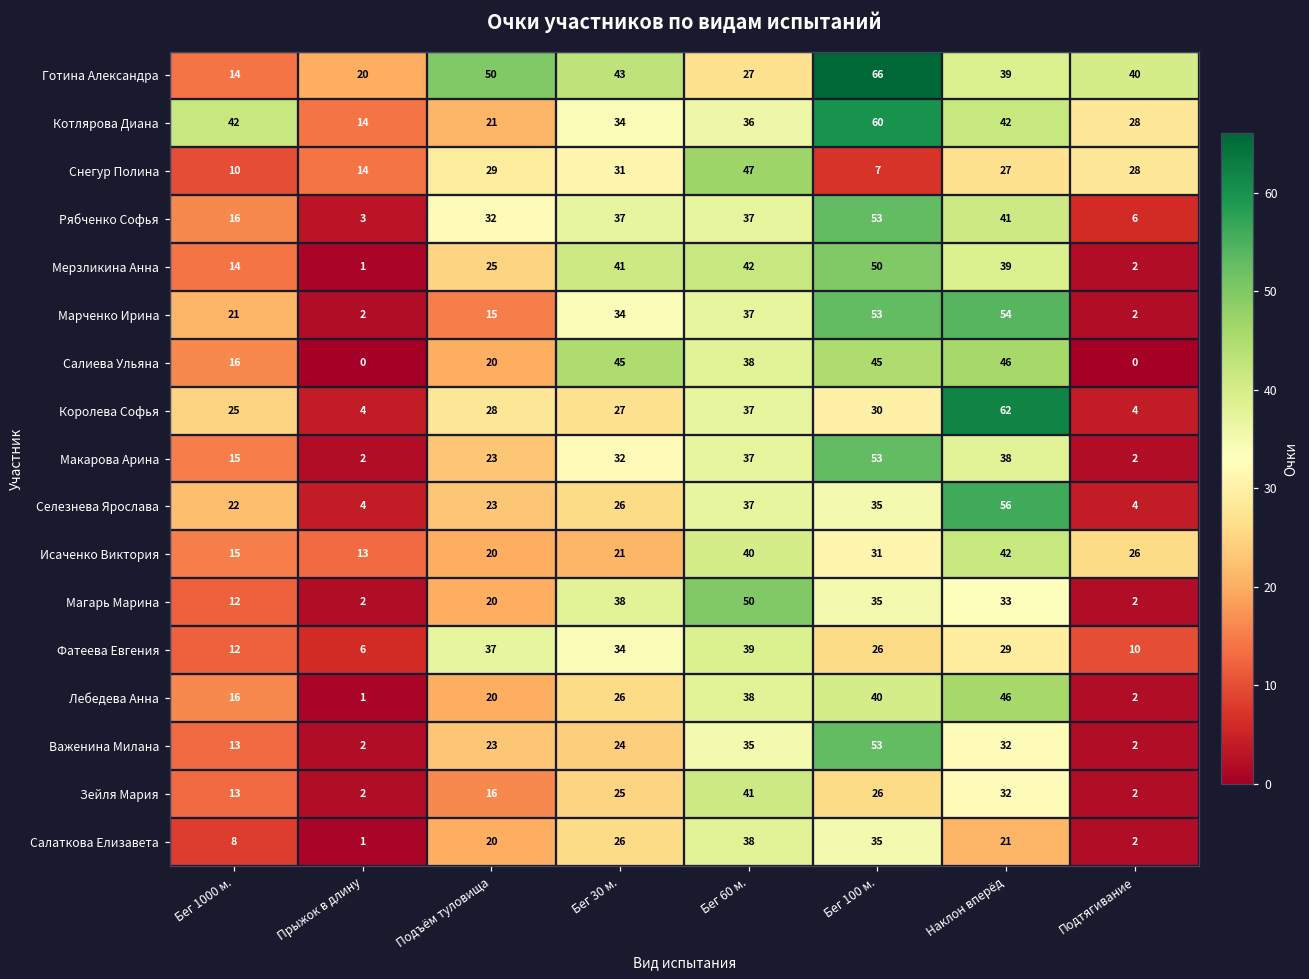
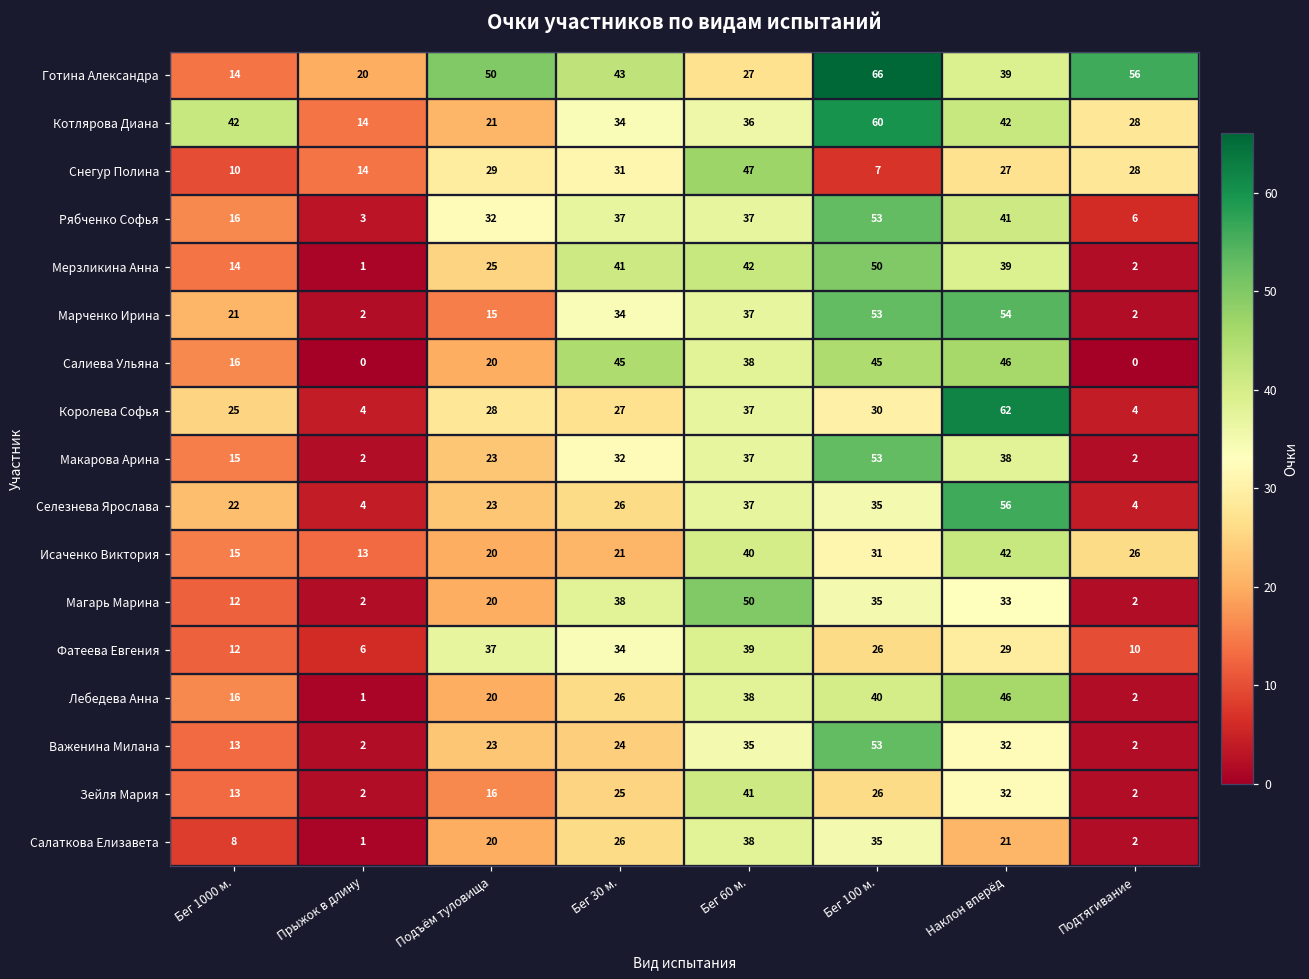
  {
    "Готина Александра": {
      "Бег 1000 м.": 14,
      "Прыжок в длину": 20,
      "Подъём туловища": 50,
      "Бег 30 м.": 43,
      "Бег 60 м.": 27,
      "Бег 100 м.": 66,
      "Наклон вперёд": 39,
-     "Подтягивание": 40
+     "Подтягивание": 56
    },
    "Котлярова Диана": {
      "Бег 1000 м.": 42,
      "Прыжок в длину": 14,
      "Подъём туловища": 21,
      "Бег 30 м.": 34,
      "Бег 60 м.": 36,
      "Бег 100 м.": 60,
      "Наклон вперёд": 42,
      "Подтягивание": 28
    },
    "Снегур Полина": {
      "Бег 1000 м.": 10,
      "Прыжок в длину": 14,
      "Подъём туловища": 29,
      "Бег 30 м.": 31,
      "Бег 60 м.": 47,
      "Бег 100 м.": 7,
      "Наклон вперёд": 27,
      "Подтягивание": 28
    },
    "Рябченко Софья": {
      "Бег 1000 м.": 16,
      "Прыжок в длину": 3,
      "Подъём туловища": 32,
      "Бег 30 м.": 37,
      "Бег 60 м.": 37,
      "Бег 100 м.": 53,
      "Наклон вперёд": 41,
      "Подтягивание": 6
    },
    "Мерзликина Анна": {
      "Бег 1000 м.": 14,
      "Прыжок в длину": 1,
      "Подъём туловища": 25,
      "Бег 30 м.": 41,
      "Бег 60 м.": 42,
      "Бег 100 м.": 50,
      "Наклон вперёд": 39,
      "Подтягивание": 2
    },
    "Марченко Ирина": {
      "Бег 1000 м.": 21,
      "Прыжок в длину": 2,
      "Подъём туловища": 15,
      "Бег 30 м.": 34,
      "Бег 60 м.": 37,
      "Бег 100 м.": 53,
      "Наклон вперёд": 54,
      "Подтягивание": 2
    },
    "Салиева Ульяна": {
      "Бег 1000 м.": 16,
      "Прыжок в длину": 0,
      "Подъём туловища": 20,
      "Бег 30 м.": 45,
      "Бег 60 м.": 38,
      "Бег 100 м.": 45,
      "Наклон вперёд": 46,
      "Подтягивание": 0
    },
    "Королева Софья": {
      "Бег 1000 м.": 25,
      "Прыжок в длину": 4,
      "Подъём туловища": 28,
      "Бег 30 м.": 27,
      "Бег 60 м.": 37,
      "Бег 100 м.": 30,
      "Наклон вперёд": 62,
      "Подтягивание": 4
    },
    "Макарова Арина": {
      "Бег 1000 м.": 15,
      "Прыжок в длину": 2,
      "Подъём туловища": 23,
      "Бег 30 м.": 32,
      "Бег 60 м.": 37,
      "Бег 100 м.": 53,
      "Наклон вперёд": 38,
      "Подтягивание": 2
    },
    "Селезнева Ярослава": {
      "Бег 1000 м.": 22,
      "Прыжок в длину": 4,
      "Подъём туловища": 23,
      "Бег 30 м.": 26,
      "Бег 60 м.": 37,
      "Бег 100 м.": 35,
      "Наклон вперёд": 56,
      "Подтягивание": 4
    },
    "Исаченко Виктория": {
      "Бег 1000 м.": 15,
      "Прыжок в длину": 13,
      "Подъём туловища": 20,
      "Бег 30 м.": 21,
      "Бег 60 м.": 40,
      "Бег 100 м.": 31,
      "Наклон вперёд": 42,
      "Подтягивание": 26
    },
    "Магарь Марина": {
      "Бег 1000 м.": 12,
      "Прыжок в длину": 2,
      "Подъём туловища": 20,
      "Бег 30 м.": 38,
      "Бег 60 м.": 50,
      "Бег 100 м.": 35,
      "Наклон вперёд": 33,
      "Подтягивание": 2
    },
    "Фатеева Евгения": {
      "Бег 1000 м.": 12,
      "Прыжок в длину": 6,
      "Подъём туловища": 37,
      "Бег 30 м.": 34,
      "Бег 60 м.": 39,
      "Бег 100 м.": 26,
      "Наклон вперёд": 29,
      "Подтягивание": 10
    },
    "Лебедева Анна": {
      "Бег 1000 м.": 16,
      "Прыжок в длину": 1,
      "Подъём туловища": 20,
      "Бег 30 м.": 26,
      "Бег 60 м.": 38,
      "Бег 100 м.": 40,
      "Наклон вперёд": 46,
      "Подтягивание": 2
    },
    "Важенина Милана": {
      "Бег 1000 м.": 13,
      "Прыжок в длину": 2,
      "Подъём туловища": 23,
      "Бег 30 м.": 24,
      "Бег 60 м.": 35,
      "Бег 100 м.": 53,
      "Наклон вперёд": 32,
      "Подтягивание": 2
    },
    "Зейля Мария": {
      "Бег 1000 м.": 13,
      "Прыжок в длину": 2,
      "Подъём туловища": 16,
      "Бег 30 м.": 25,
      "Бег 60 м.": 41,
      "Бег 100 м.": 26,
      "Наклон вперёд": 32,
      "Подтягивание": 2
    },
    "Салаткова Елизавета": {
      "Бег 1000 м.": 8,
      "Прыжок в длину": 1,
      "Подъём туловища": 20,
      "Бег 30 м.": 26,
      "Бег 60 м.": 38,
      "Бег 100 м.": 35,
      "Наклон вперёд": 21,
      "Подтягивание": 2
    }
  }
